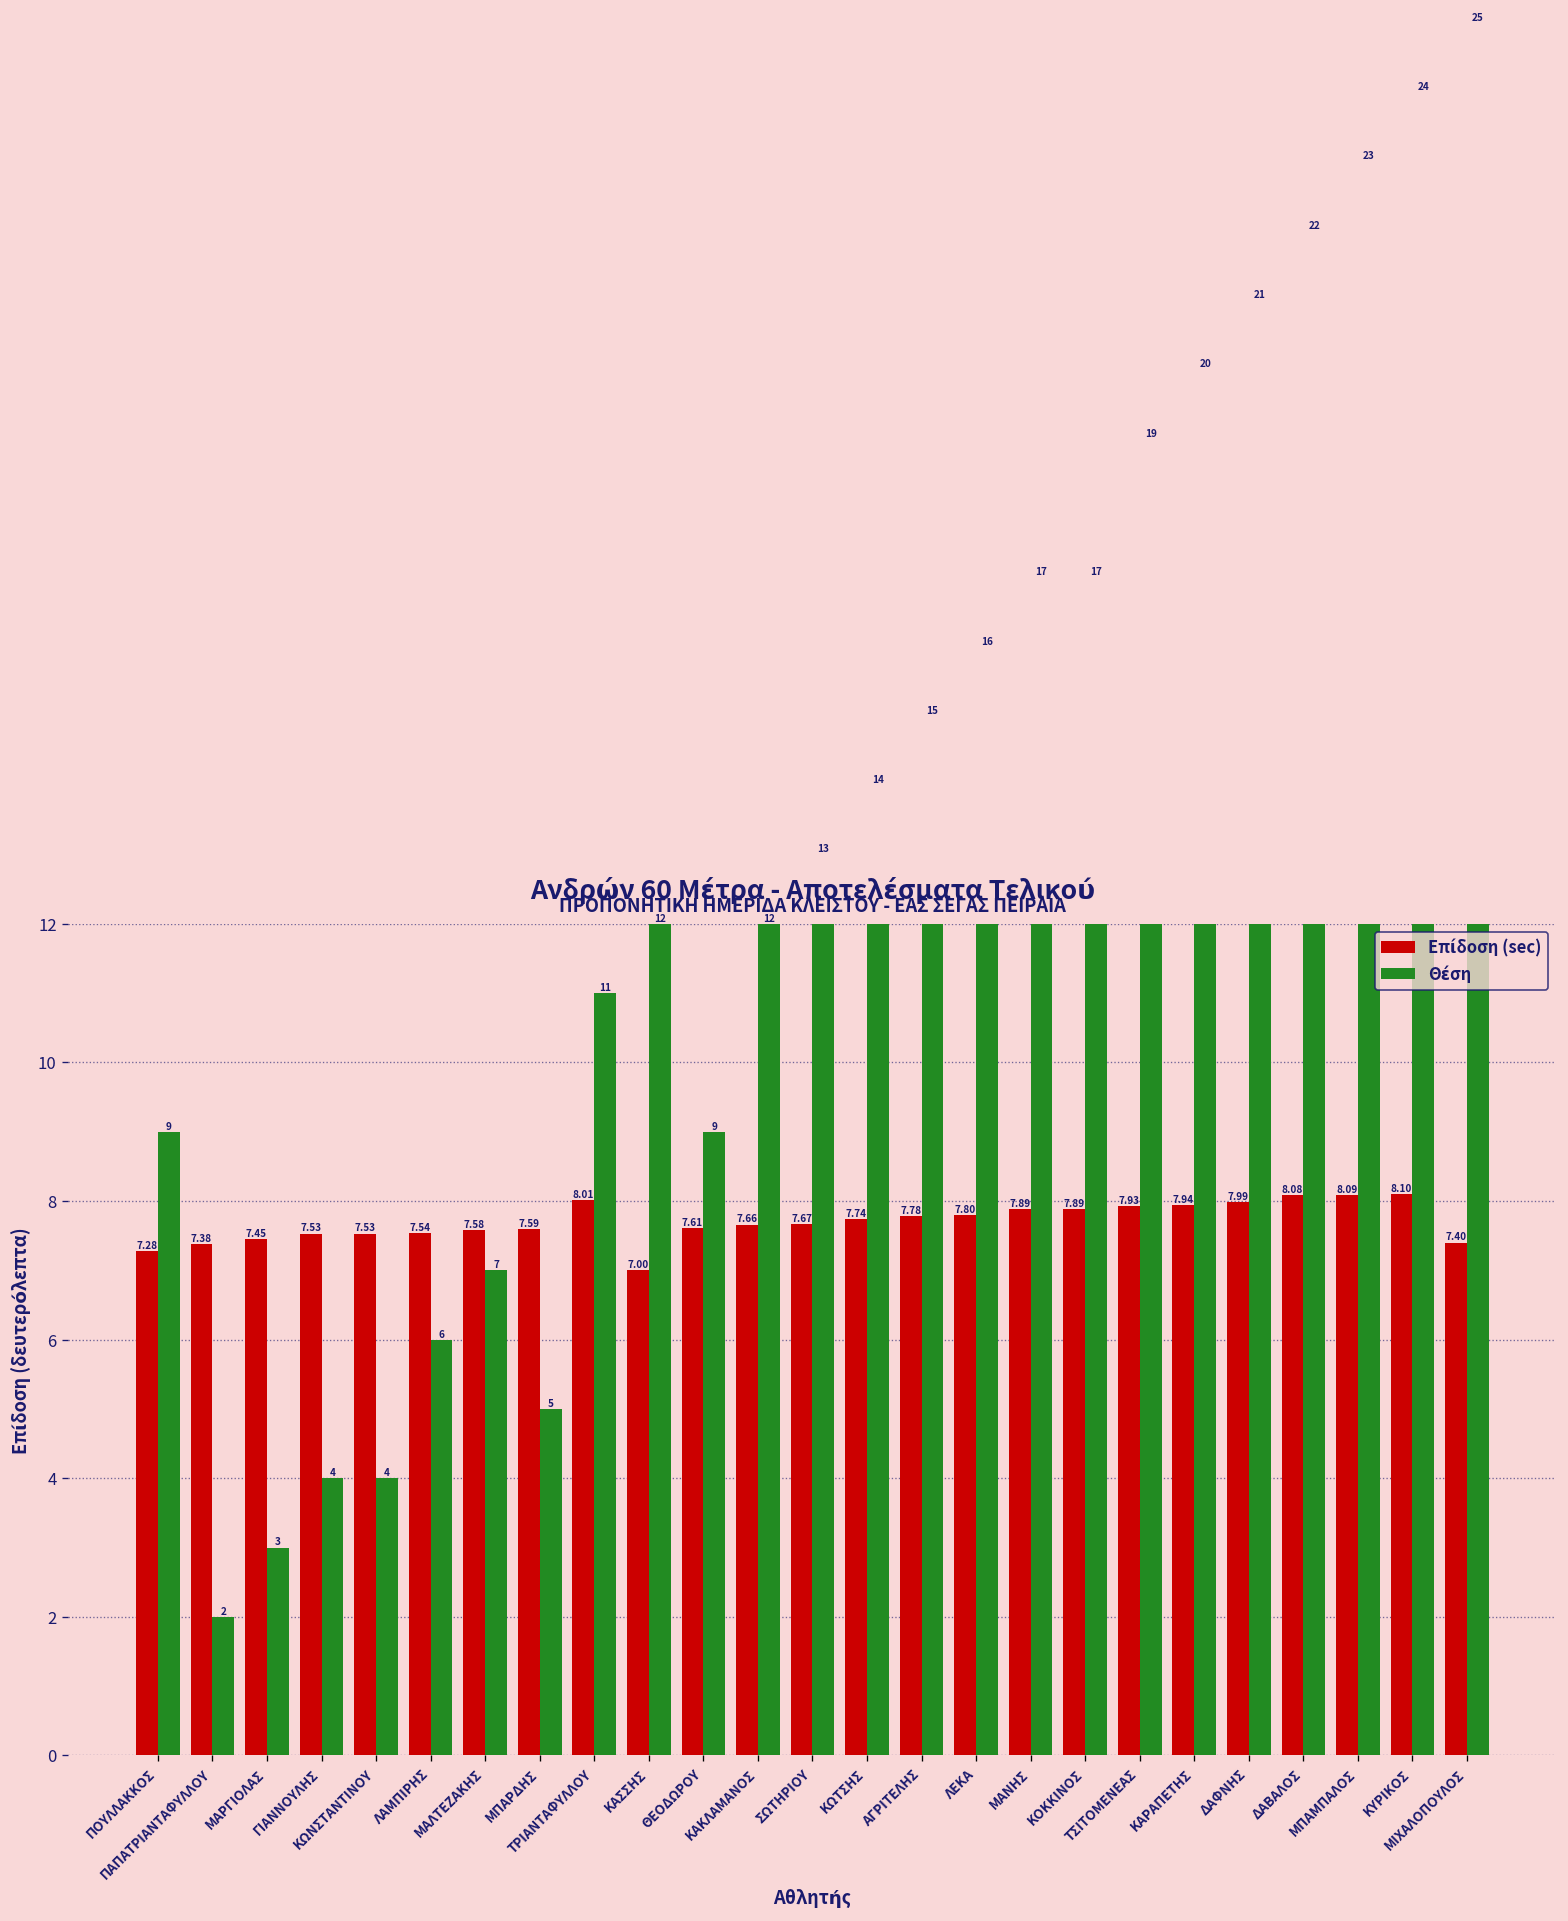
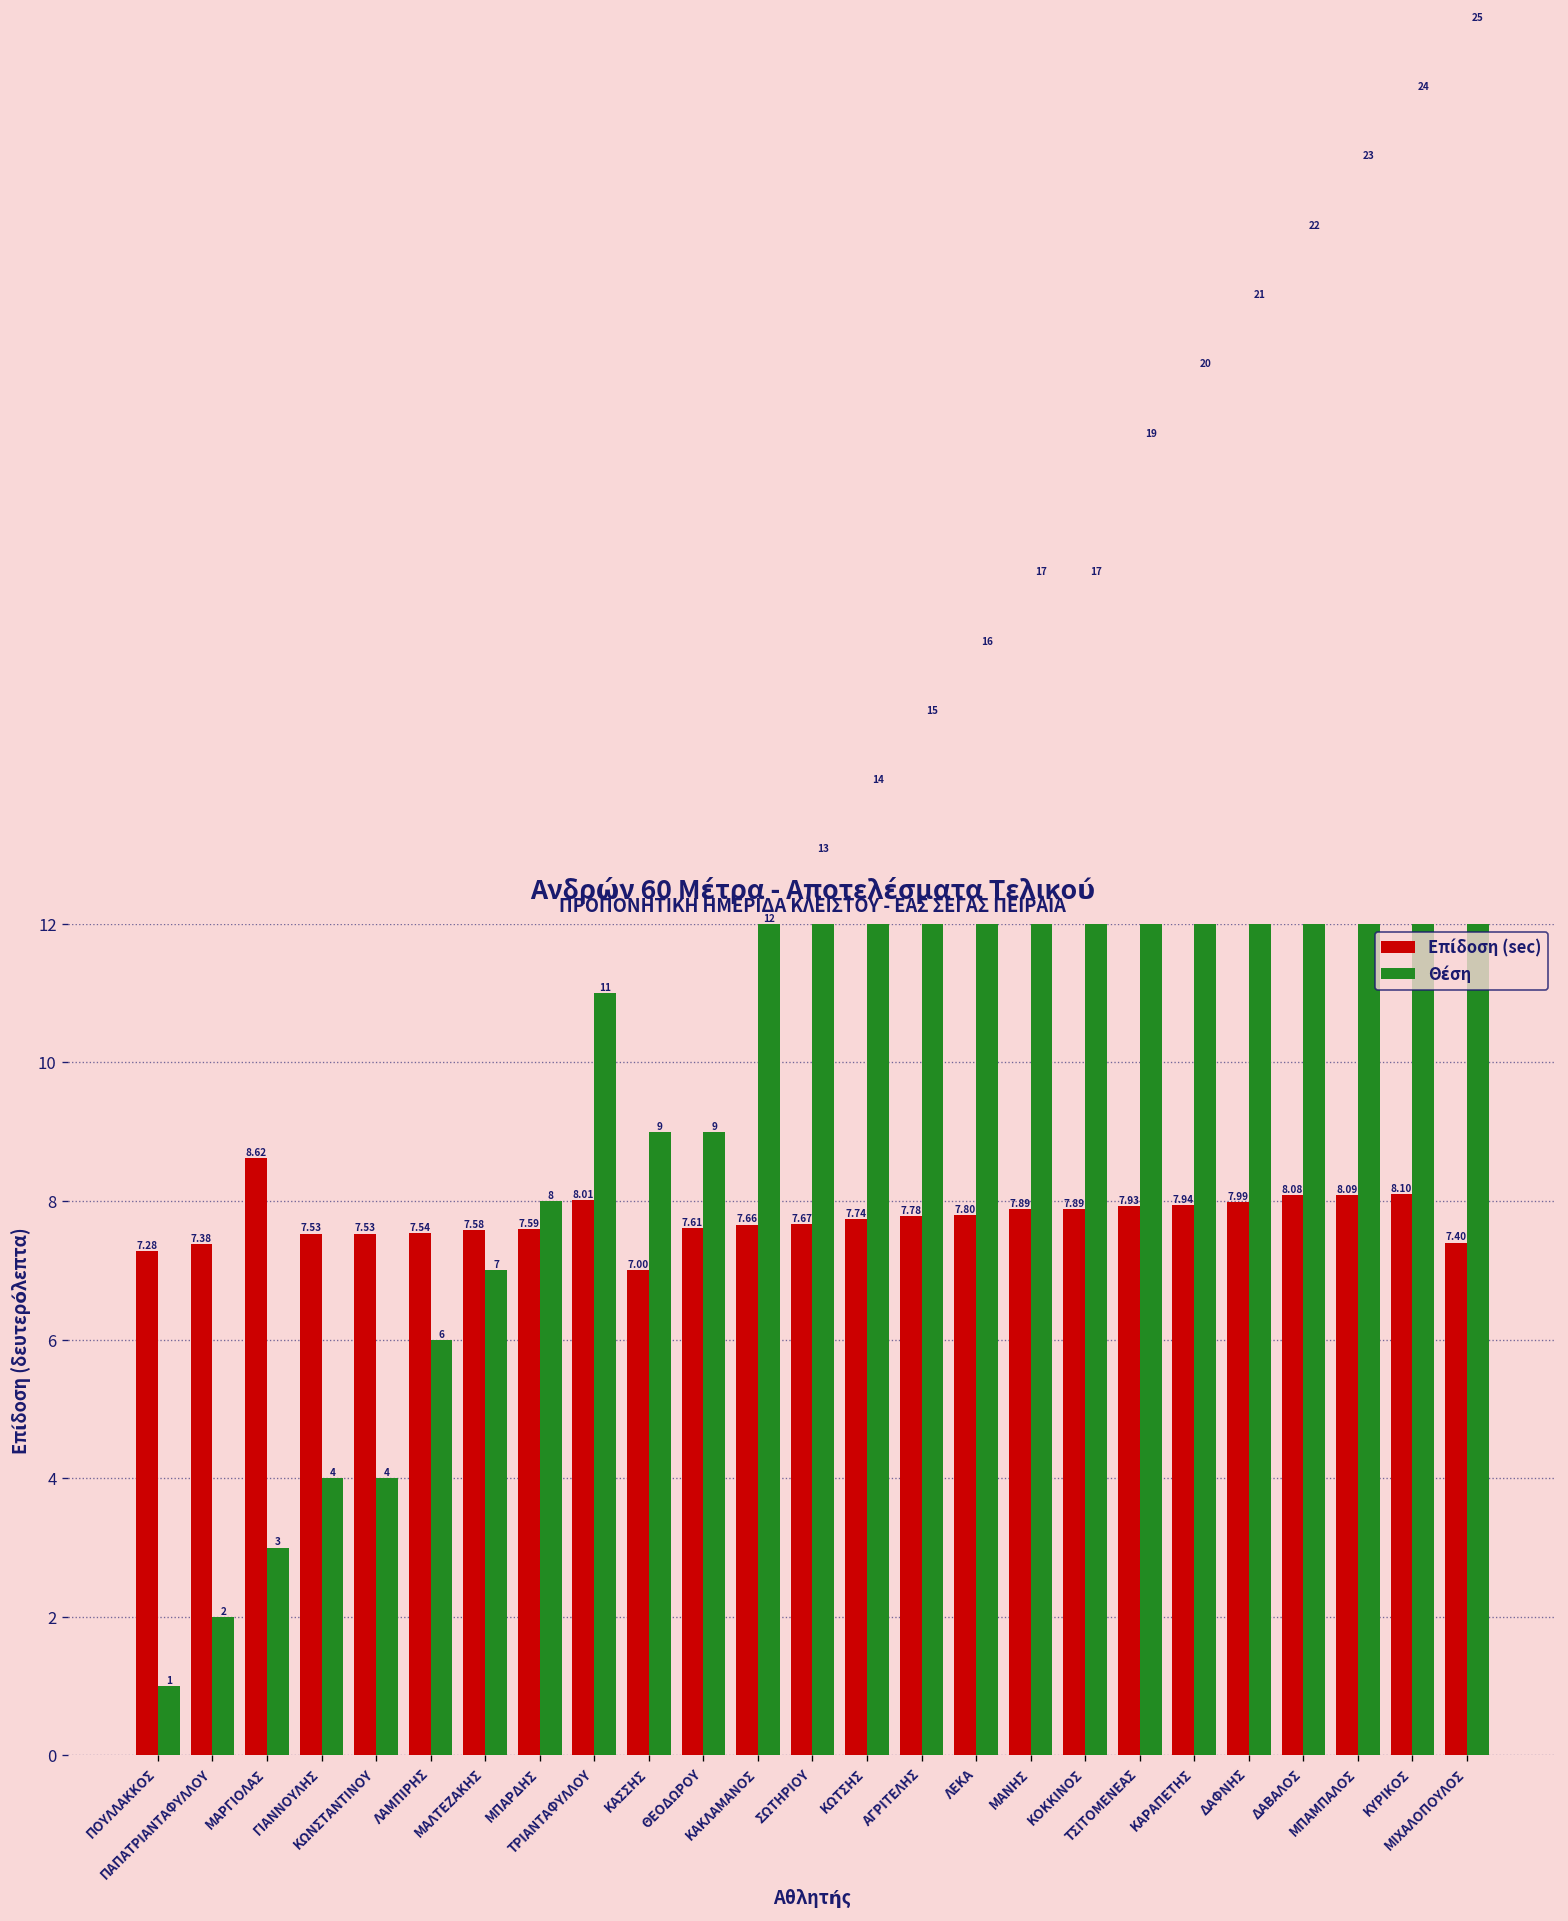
  {
    "Επίδοση (sec)": {
      "ΠΟΥΛΛΑΚΚΟΣ": 7.28,
      "ΠΑΠΑΤΡΙΑΝΤΑΦΥΛΛΟΥ": 7.38,
-     "ΜΑΡΓΙΟΛΑΣ": 7.45,
+     "ΜΑΡΓΙΟΛΑΣ": 8.62,
      "ΓΙΑΝΝΟΥΛΗΣ": 7.53,
      "ΚΩΝΣΤΑΝΤΙΝΟΥ": 7.53,
      "ΛΑΜΠΙΡΗΣ": 7.54,
      "ΜΑΛΤΕΖΑΚΗΣ": 7.58,
      "ΜΠΑΡΔΗΣ": 7.59,
      "ΤΡΙΑΝΤΑΦΥΛΛΟΥ": 8.01,
      "ΚΑΣΣΗΣ": 7.00,
      "ΘΕΟΔΩΡΟΥ": 7.61,
      "ΚΑΚΛΑΜΑΝΟΣ": 7.66,
      "ΣΩΤΗΡΙΟΥ": 7.67,
      "ΚΩΤΣΗΣ": 7.74,
      "ΑΓΡΙΤΕΛΗΣ": 7.78,
      "ΛΕΚΑ": 7.80,
      "ΜΑΝΗΣ": 7.89,
      "ΚΟΚΚΙΝΟΣ": 7.89,
      "ΤΣΙΤΟΜΕΝΕΑΣ": 7.93,
      "ΚΑΡΑΠΕΤΗΣ": 7.94,
      "ΔΑΦΝΗΣ": 7.99,
      "ΔΑΒΑΛΟΣ": 8.08,
      "ΜΠΑΜΠΑΛΟΣ": 8.09,
      "ΚΥΡΙΚΟΣ": 8.10,
      "ΜΙΧΑΛΟΠΟΥΛΟΣ": 7.40
    },
    "Θέση": {
-     "ΠΟΥΛΛΑΚΚΟΣ": 9,
+     "ΠΟΥΛΛΑΚΚΟΣ": 1,
      "ΠΑΠΑΤΡΙΑΝΤΑΦΥΛΛΟΥ": 2,
      "ΜΑΡΓΙΟΛΑΣ": 3,
      "ΓΙΑΝΝΟΥΛΗΣ": 4,
      "ΚΩΝΣΤΑΝΤΙΝΟΥ": 4,
      "ΛΑΜΠΙΡΗΣ": 6,
      "ΜΑΛΤΕΖΑΚΗΣ": 7,
-     "ΜΠΑΡΔΗΣ": 5,
+     "ΜΠΑΡΔΗΣ": 8,
      "ΤΡΙΑΝΤΑΦΥΛΛΟΥ": 11,
-     "ΚΑΣΣΗΣ": 12,
+     "ΚΑΣΣΗΣ": 9,
      "ΘΕΟΔΩΡΟΥ": 9
    }
  }
